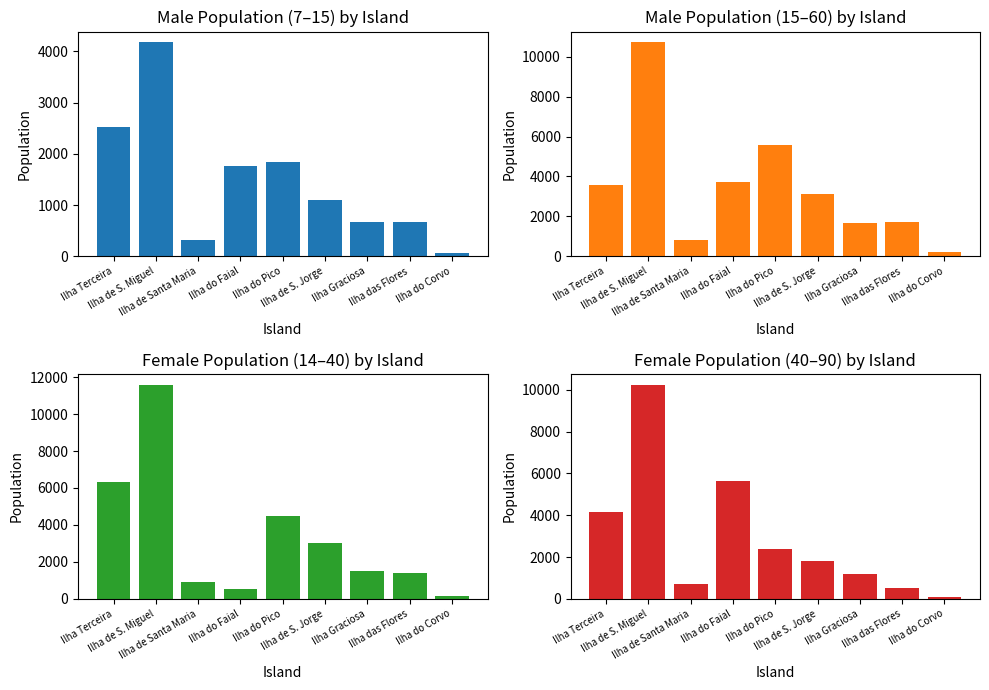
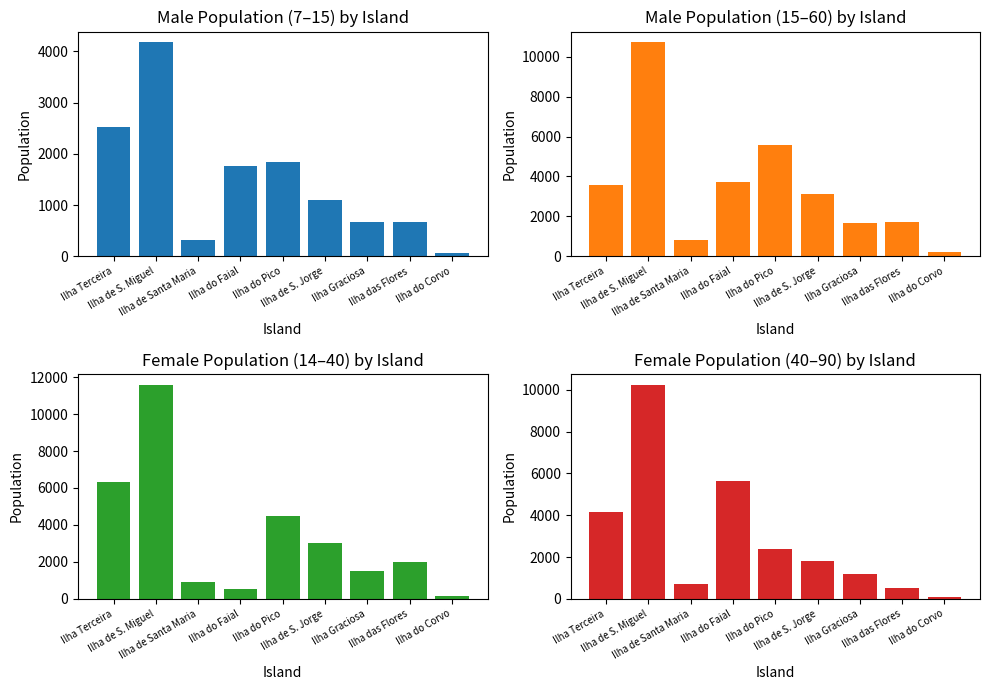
  {
    "Male Population (7–15) by Island": {
      "Ilha Terceira": 2500,
      "Ilha de S. Miguel": 4200,
      "Ilha de Santa Maria": 300,
      "Ilha do Faial": 1800,
      "Ilha do Pico": 1800,
      "Ilha de S. Jorge": 1100,
      "Ilha Graciosa": 700,
      "Ilha das Flores": 700,
      "Ilha do Corvo": 100
    },
    "Male Population (15–60) by Island": {
      "Ilha Terceira": 3600,
      "Ilha de S. Miguel": 10700,
      "Ilha de Santa Maria": 800,
      "Ilha do Faial": 3700,
      "Ilha do Pico": 5600,
      "Ilha de S. Jorge": 3100,
      "Ilha Graciosa": 1700,
      "Ilha das Flores": 1700,
      "Ilha do Corvo": 200
    },
    "Female Population (14–40) by Island": {
      "Ilha Terceira": 6300,
      "Ilha de S. Miguel": 11600,
      "Ilha de Santa Maria": 900,
      "Ilha do Faial": 500,
      "Ilha do Pico": 4500,
      "Ilha de S. Jorge": 3000,
      "Ilha Graciosa": 1500,
-     "Ilha das Flores": 1400,
+     "Ilha das Flores": 2000,
      "Ilha do Corvo": 200
    },
    "Female Population (40–90) by Island": {
      "Ilha Terceira": 4200,
      "Ilha de S. Miguel": 10200,
      "Ilha de Santa Maria": 700,
      "Ilha do Faial": 5600,
      "Ilha do Pico": 2400,
      "Ilha de S. Jorge": 1800,
      "Ilha Graciosa": 1200,
      "Ilha das Flores": 500
    }
  }
